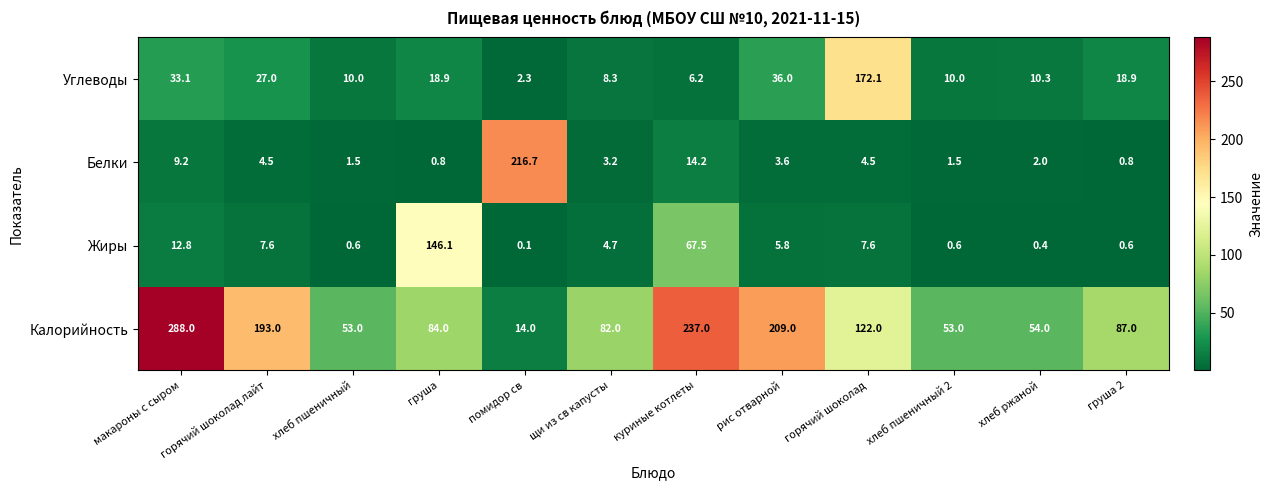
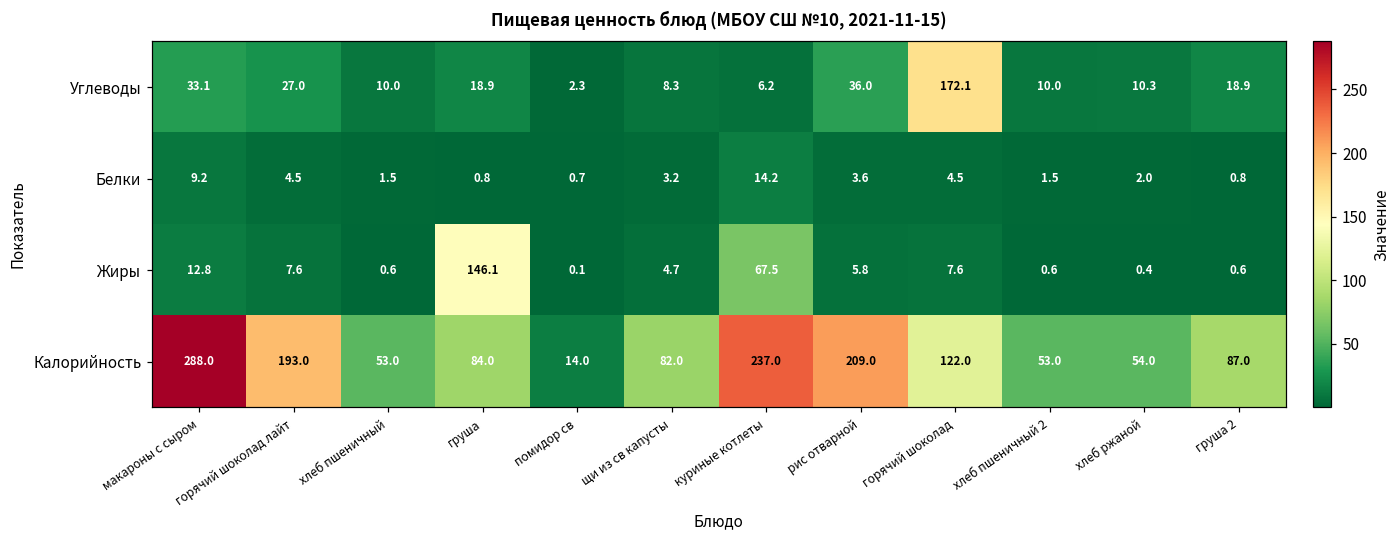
  {
    "Углеводы": {
      "макароны с сыром": 33.1,
      "горячий шоколад лайт": 27.0,
      "хлеб пшеничный": 10.0,
      "груша": 18.9,
      "помидор св": 2.3,
      "щи из св капусты": 8.3,
      "куриные котлеты": 6.2,
      "рис отварной": 36.0,
      "горячий шоколад": 172.1,
      "хлеб пшеничный 2": 10.0,
      "хлеб ржаной": 10.3,
      "груша 2": 18.9
    },
    "Белки": {
      "макароны с сыром": 9.2,
      "горячий шоколад лайт": 4.5,
      "хлеб пшеничный": 1.5,
      "груша": 0.8,
-     "помидор св": 216.7,
+     "помидор св": 0.7,
      "щи из св капусты": 3.2,
      "куриные котлеты": 14.2,
      "рис отварной": 3.6,
      "горячий шоколад": 4.5,
      "хлеб пшеничный 2": 1.5,
      "хлеб ржаной": 2.0,
      "груша 2": 0.8
    },
    "Жиры": {
      "макароны с сыром": 12.8,
      "горячий шоколад лайт": 7.6,
      "хлеб пшеничный": 0.6,
      "груша": 146.1,
      "помидор св": 0.1,
      "щи из св капусты": 4.7,
      "куриные котлеты": 67.5,
      "рис отварной": 5.8,
      "горячий шоколад": 7.6,
      "хлеб пшеничный 2": 0.6,
      "хлеб ржаной": 0.4,
      "груша 2": 0.6
    },
    "Калорийность": {
      "макароны с сыром": 288.0,
      "горячий шоколад лайт": 193.0,
      "хлеб пшеничный": 53.0,
      "груша": 84.0,
      "помидор св": 14.0,
      "щи из св капусты": 82.0,
      "куриные котлеты": 237.0,
      "рис отварной": 209.0,
      "горячий шоколад": 122.0,
      "хлеб пшеничный 2": 53.0,
      "хлеб ржаной": 54.0,
      "груша 2": 87.0
    }
  }
